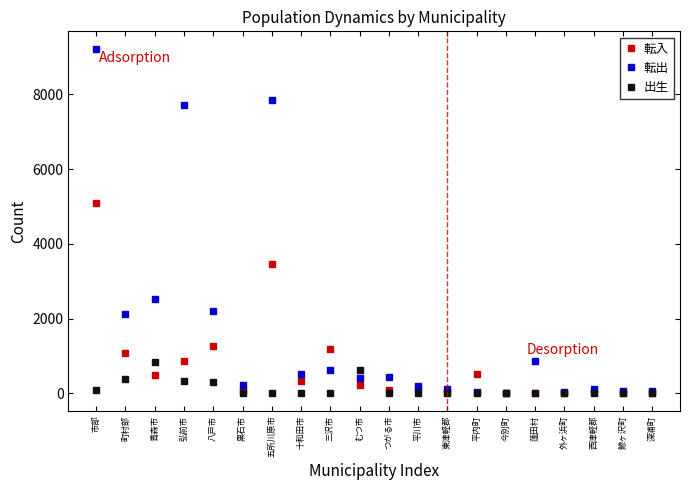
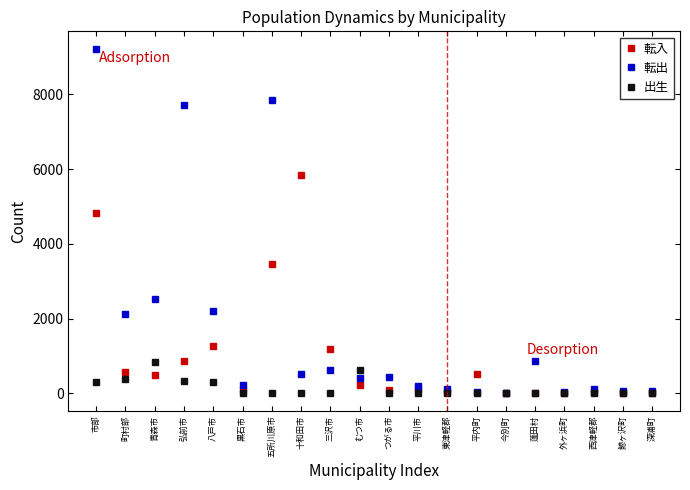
  {
    "転入": {
-     "市部": 5100,
-     "町村部": 1100,
+     "市部": 4800,
+     "町村部": 600,
      "青森市": 500,
      "弘前市": 900,
      "八戸市": 1300,
      "黒石市": 100,
      "五所川原市": 3500,
-     "十和田市": 300,
+     "十和田市": 5900,
      "三沢市": 1200,
      "むつ市": 200,
      "つがる市": 100,
      "平川市": 100,
      "平内町": 500
    },
    "転出": {
      "市部": 9200,
      "町村部": 2100,
      "青森市": 2500,
      "弘前市": 7700,
      "八戸市": 2200,
      "黒石市": 200,
      "五所川原市": 7900,
      "十和田市": 500,
      "三沢市": 600,
      "むつ市": 400,
      "つがる市": 400,
      "平川市": 200,
      "東津軽郡": 100,
      "蓬田村": 900,
      "西津軽郡": 100
    },
    "出生": {
-     "市部": 100,
+     "市部": 300,
      "町村部": 400,
      "青森市": 800,
      "弘前市": 300,
      "八戸市": 300,
      "黒石市": 0,
      "五所川原市": 0,
      "十和田市": 0,
      "三沢市": 0,
      "むつ市": 600,
      "つがる市": 0,
      "平川市": 0
    }
  }
